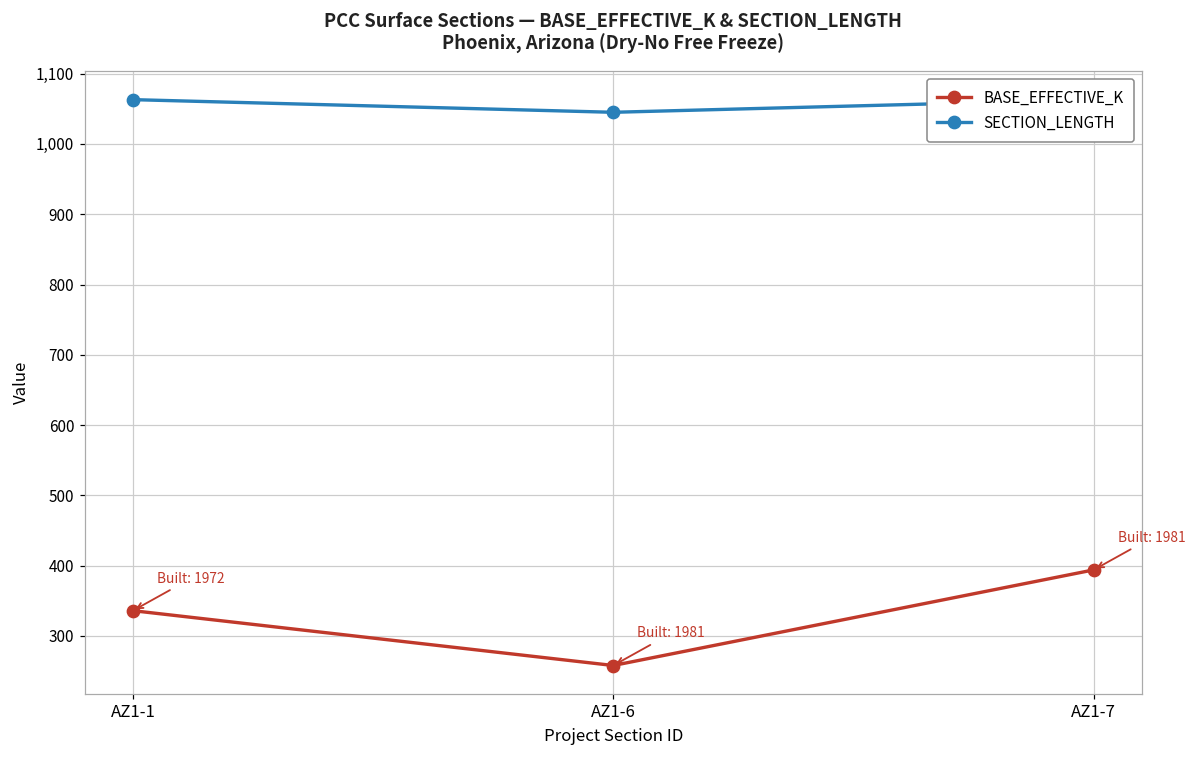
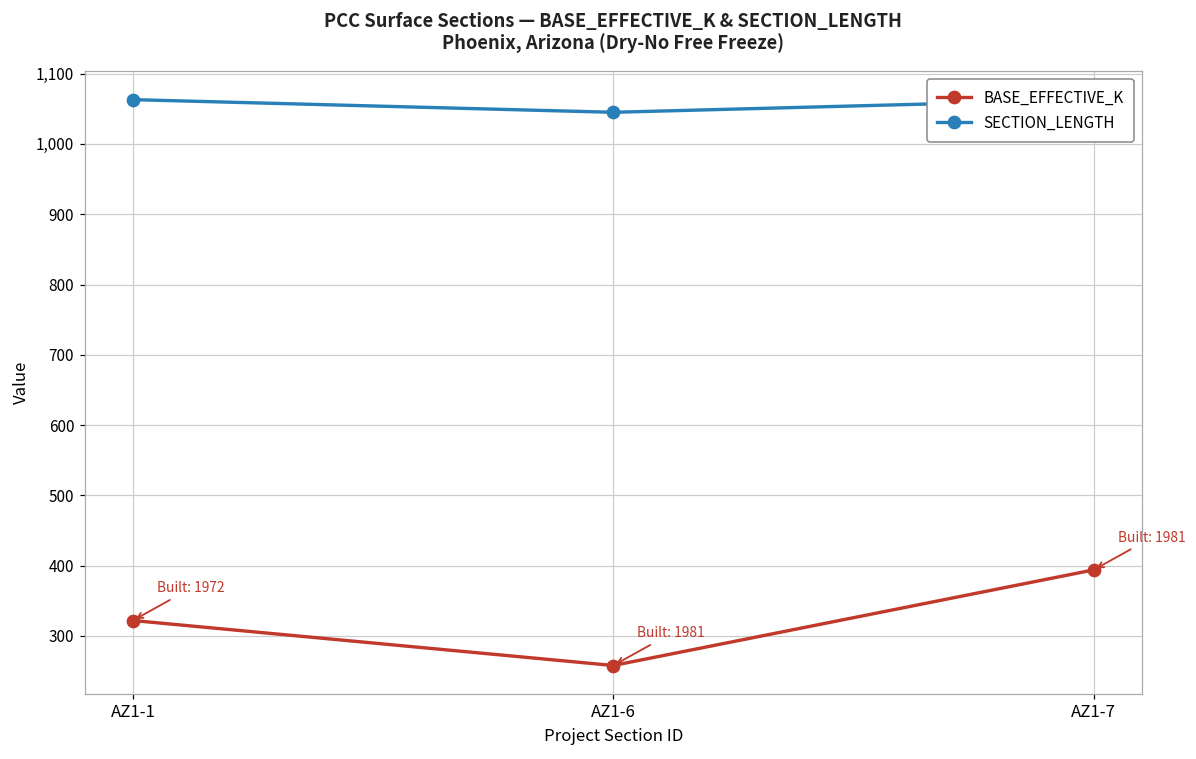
  {
    "BASE_EFFECTIVE_K": {
-     "AZ1-1": "340"
+     "AZ1-1": "320"
    },
    "SECTION_LENGTH": {
      "AZ1-1": "1,060",
      "AZ1-6": "1,050"
    }
  }
